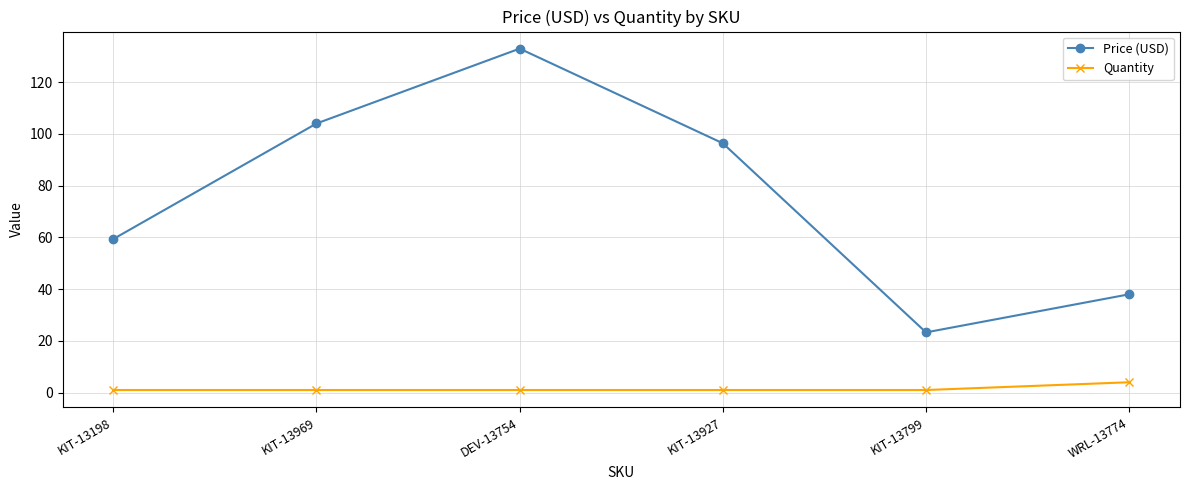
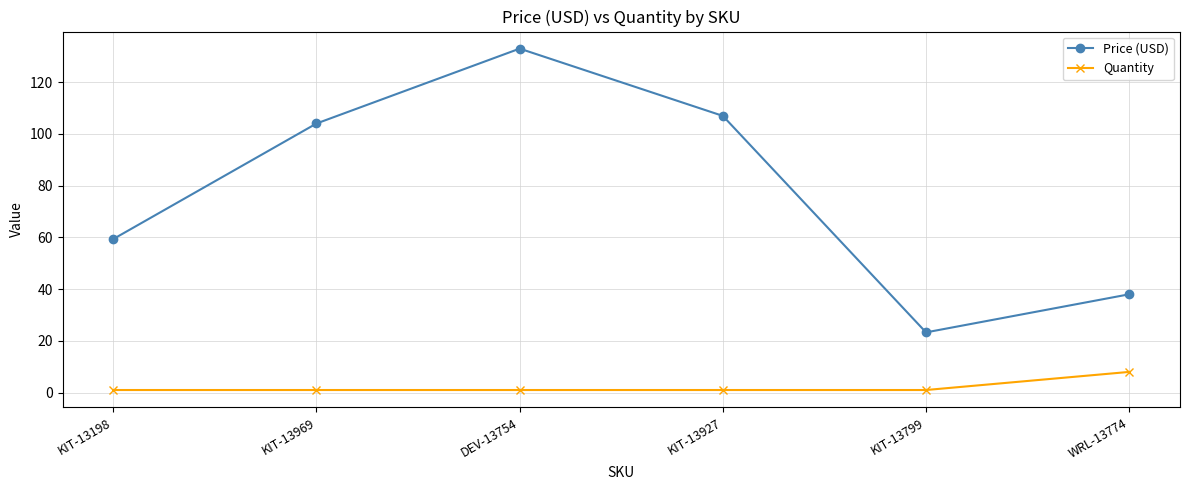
  {
    "Price (USD)": {
      "KIT-13198": 59,
      "KIT-13969": 104,
      "DEV-13754": 133,
-     "KIT-13927": 96,
+     "KIT-13927": 107,
      "KIT-13799": 23,
      "WRL-13774": 38
    },
    "Quantity": {
      "KIT-13198": 1,
      "KIT-13969": 1,
      "DEV-13754": 1,
      "KIT-13927": 1,
      "KIT-13799": 1,
-     "WRL-13774": 4
+     "WRL-13774": 8
    }
  }
